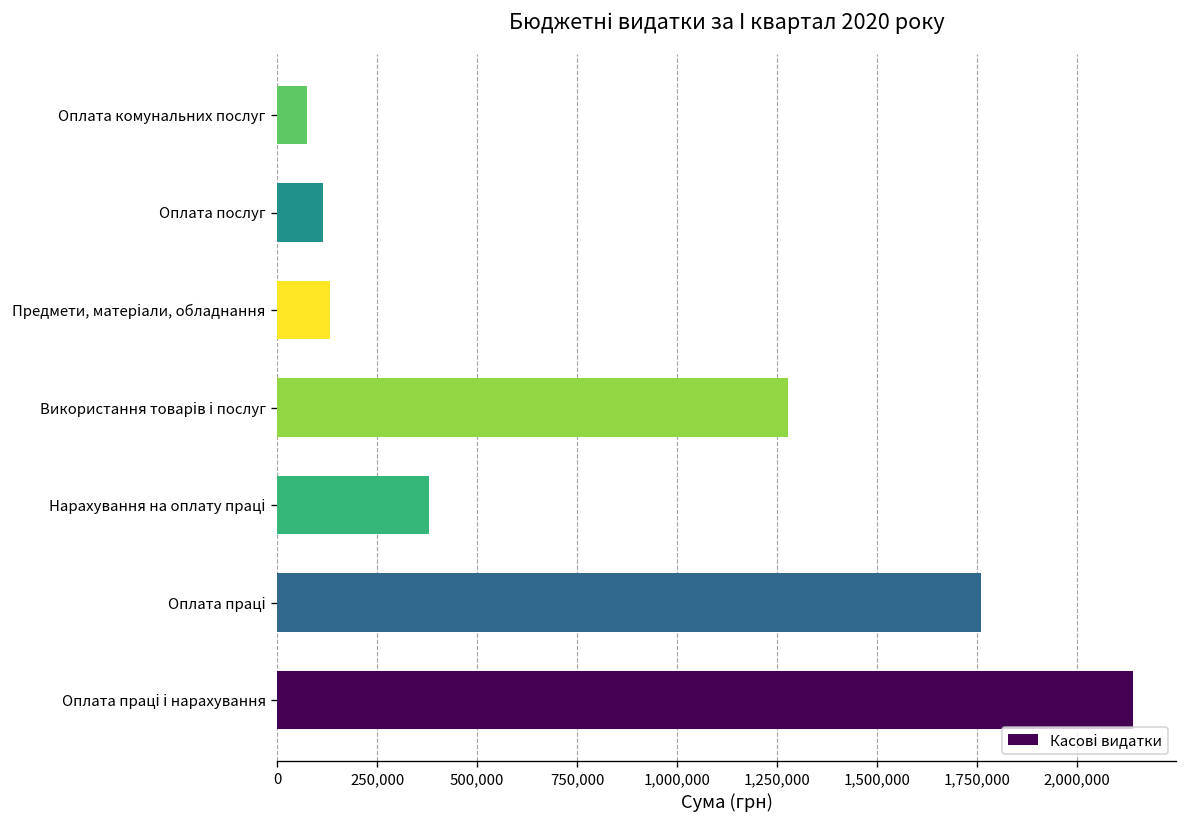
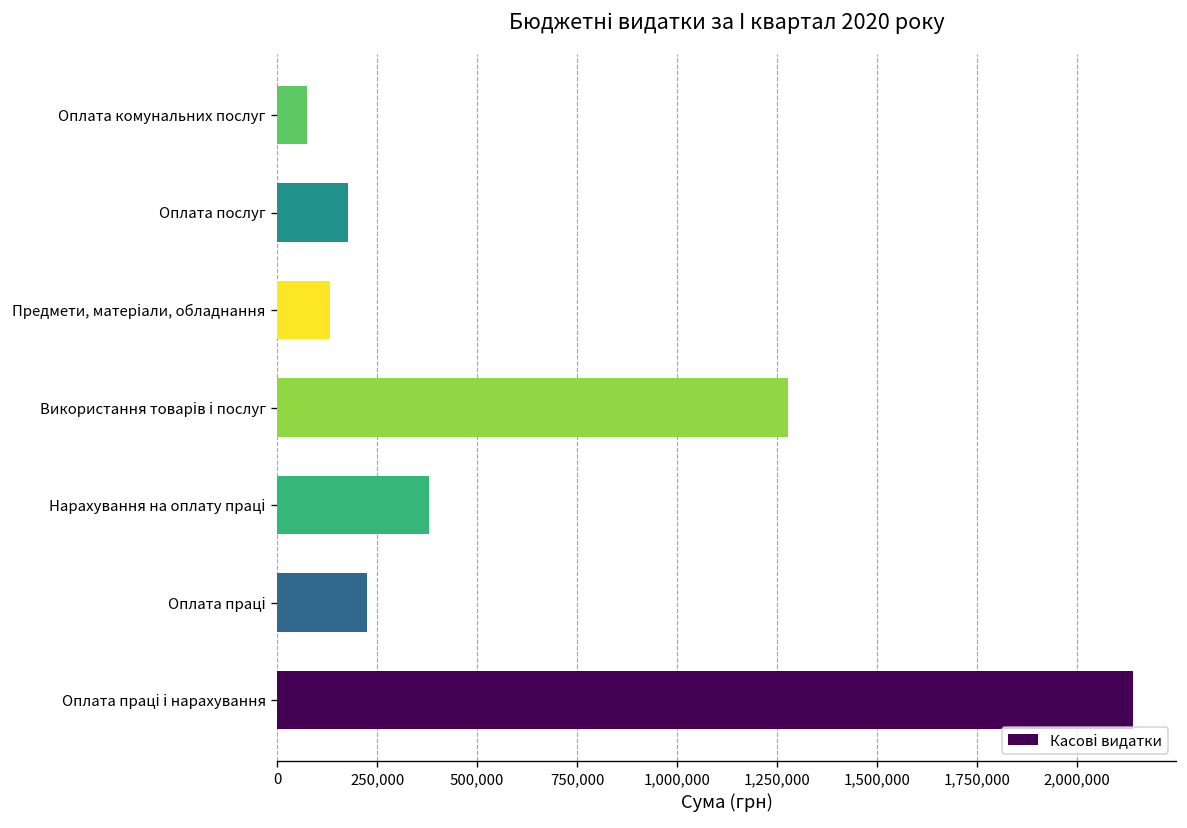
  {
    "Оплата комунальних послуг": "80,000",
-   "Оплата послуг": "120,000",
+   "Оплата послуг": "180,000",
    "Предмети, матеріали, обладнання": "130,000",
    "Використання товарів і послуг": "1,280,000",
    "Нарахування на оплату праці": "380,000",
-   "Оплата праці": "1,760,000",
+   "Оплата праці": "230,000",
    "Оплата праці і нарахування": "2,140,000"
  }
